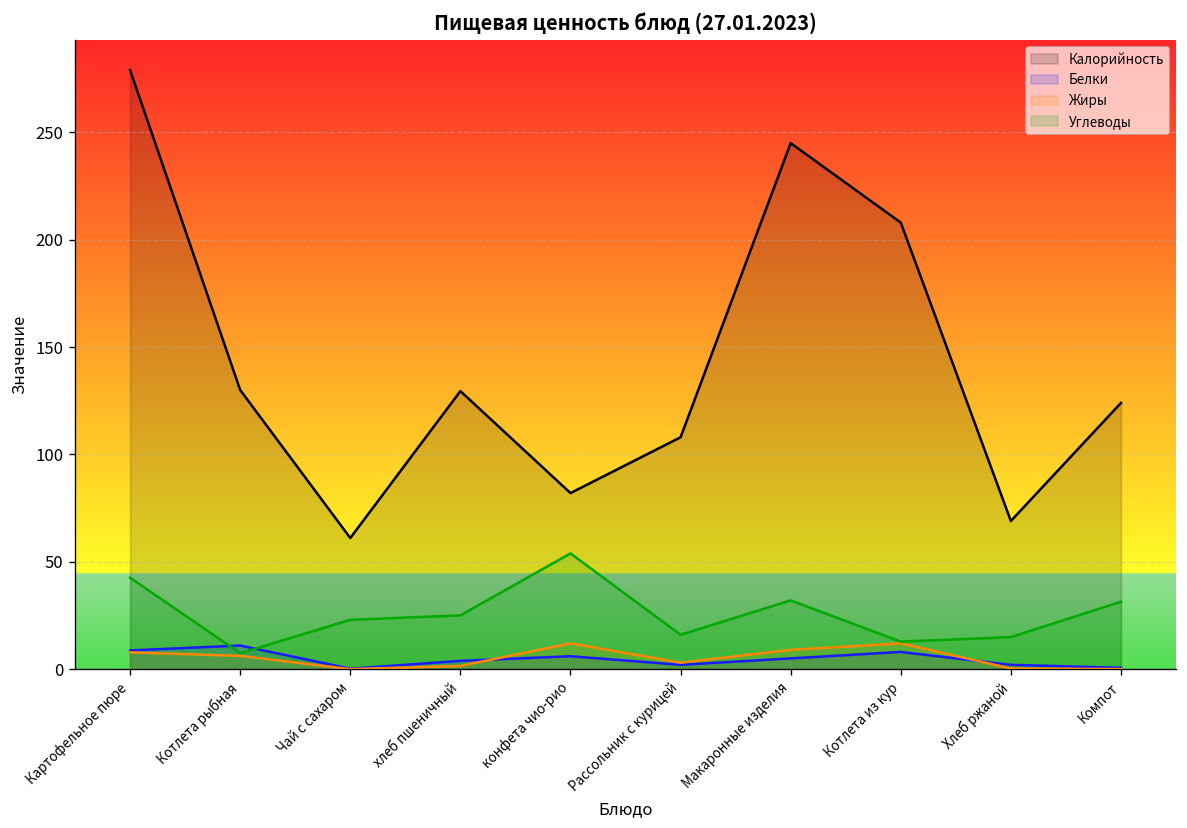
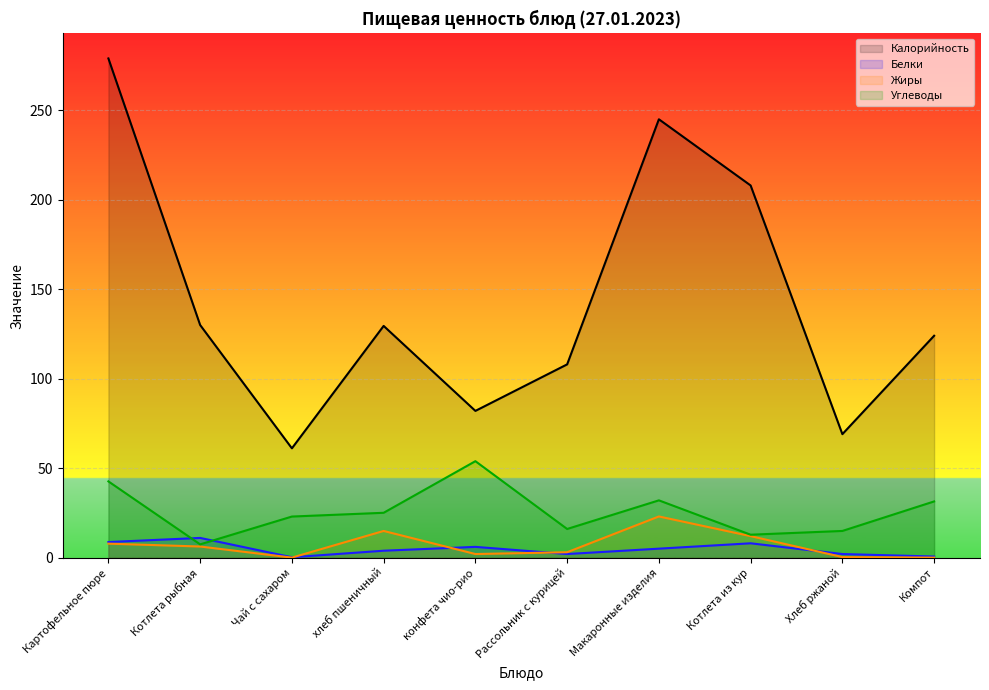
  {
    "Жиры": {
-     "хлеб пшеничный": 2,
-     "конфета чио-рио": 12,
-     "Макаронные изделия": 9,
+     "хлеб пшеничный": 15,
+     "конфета чио-рио": 2,
+     "Макаронные изделия": 23,
      "Хлеб ржаной": 0
    }
  }
